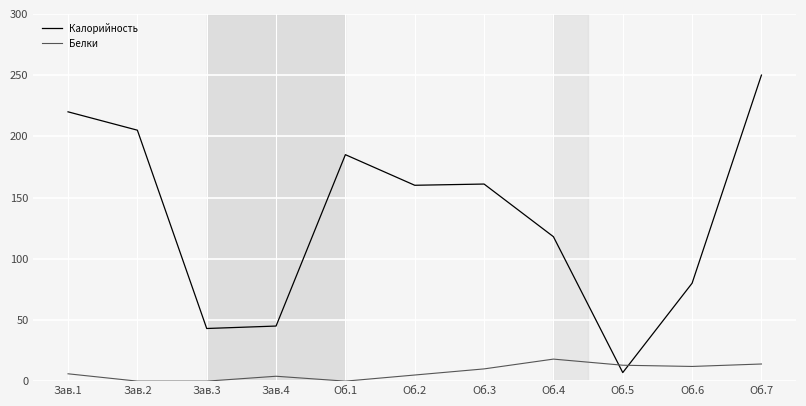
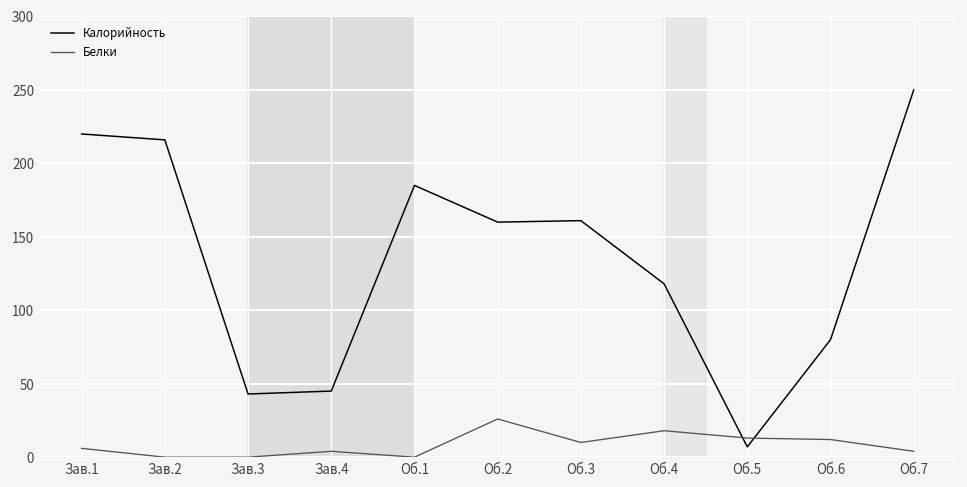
  {
    "Калорийность": {
      "Зав.1": 220,
-     "Зав.2": 205,
+     "Зав.2": 216,
      "Зав.3": 43,
      "Зав.4": 45,
      "Об.1": 185,
      "Об.2": 160,
      "Об.3": 161,
      "Об.4": 118,
      "Об.5": 7,
      "Об.6": 80,
      "Об.7": 250
    },
    "Белки": {
      "Зав.1": 6,
      "Зав.2": 0,
      "Зав.3": 0,
      "Зав.4": 4,
      "Об.1": 0,
-     "Об.2": 5,
+     "Об.2": 26,
      "Об.3": 10,
      "Об.4": 18,
      "Об.5": 13,
      "Об.6": 12,
-     "Об.7": 14
+     "Об.7": 4
    }
  }
